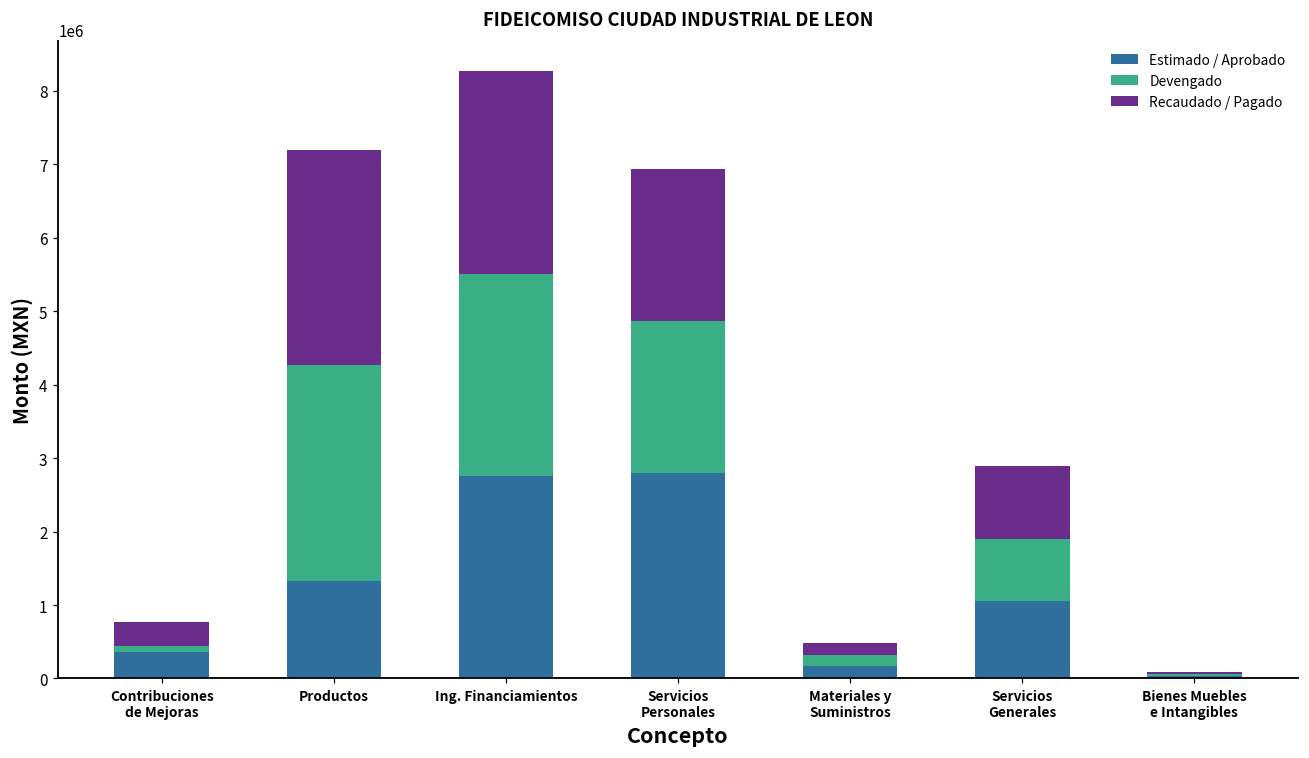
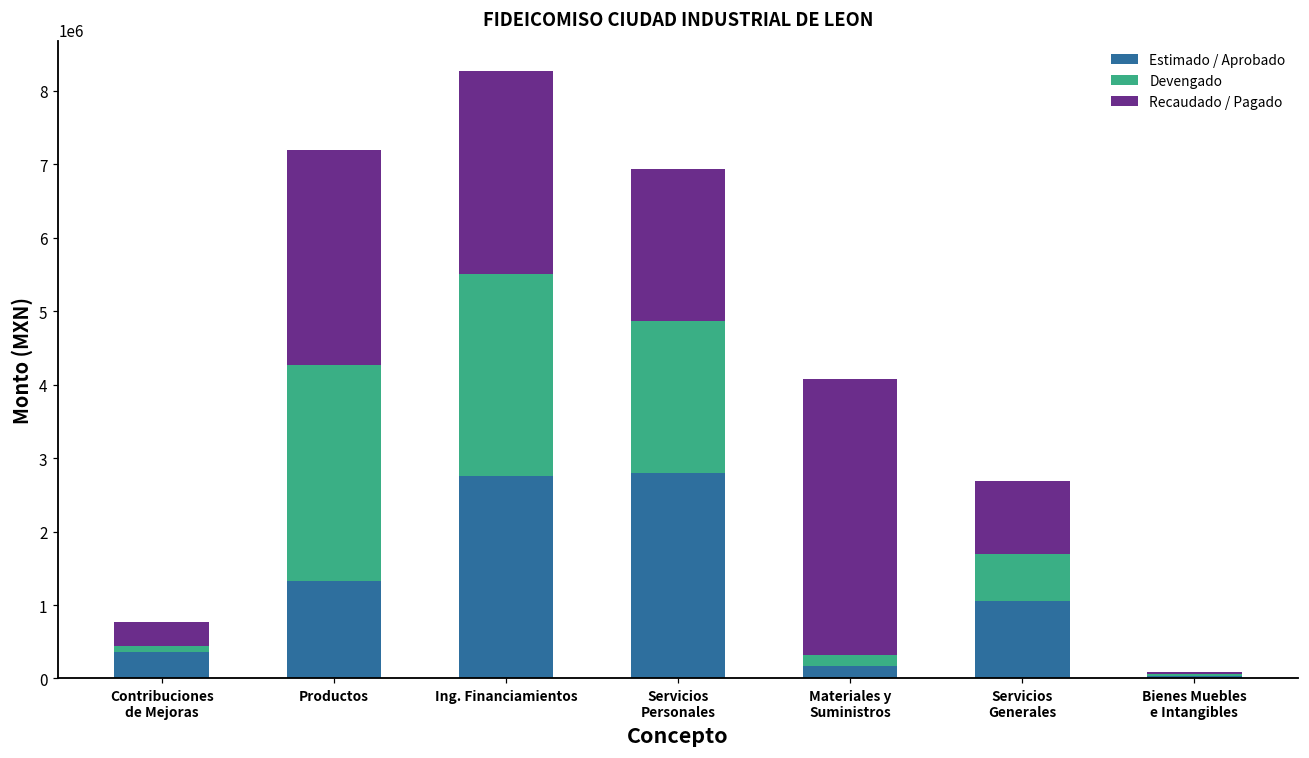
  {
    "Estimado / Aprobado": {
      "Contribuciones de Mejoras": 400000,
      "Productos": 1300000,
      "Ing. Financiamientos": 2800000,
      "Servicios Personales": 2800000,
      "Materiales y Suministros": 200000,
      "Servicios Generales": 1100000
    },
    "Devengado": {
      "Contribuciones de Mejoras": 100000,
      "Productos": 2900000,
      "Ing. Financiamientos": 2800000,
      "Servicios Personales": 2100000,
      "Materiales y Suministros": 200000,
-     "Servicios Generales": 800000
+     "Servicios Generales": 600000
    },
    "Recaudado / Pagado": {
      "Contribuciones de Mejoras": 300000,
      "Productos": 2900000,
      "Ing. Financiamientos": 2800000,
      "Servicios Personales": 2100000,
-     "Materiales y Suministros": 200000,
+     "Materiales y Suministros": 3800000,
      "Servicios Generales": 1000000
    }
  }
